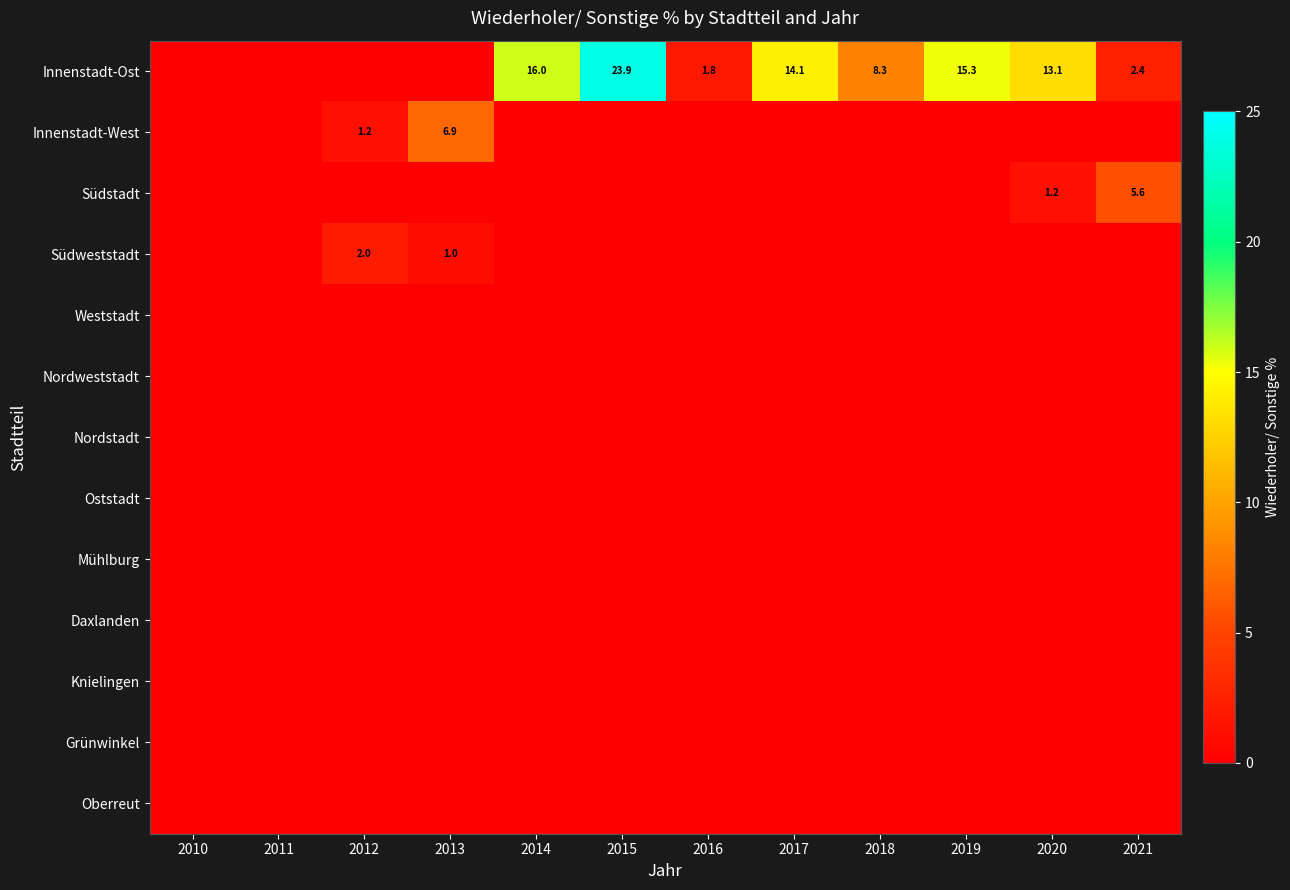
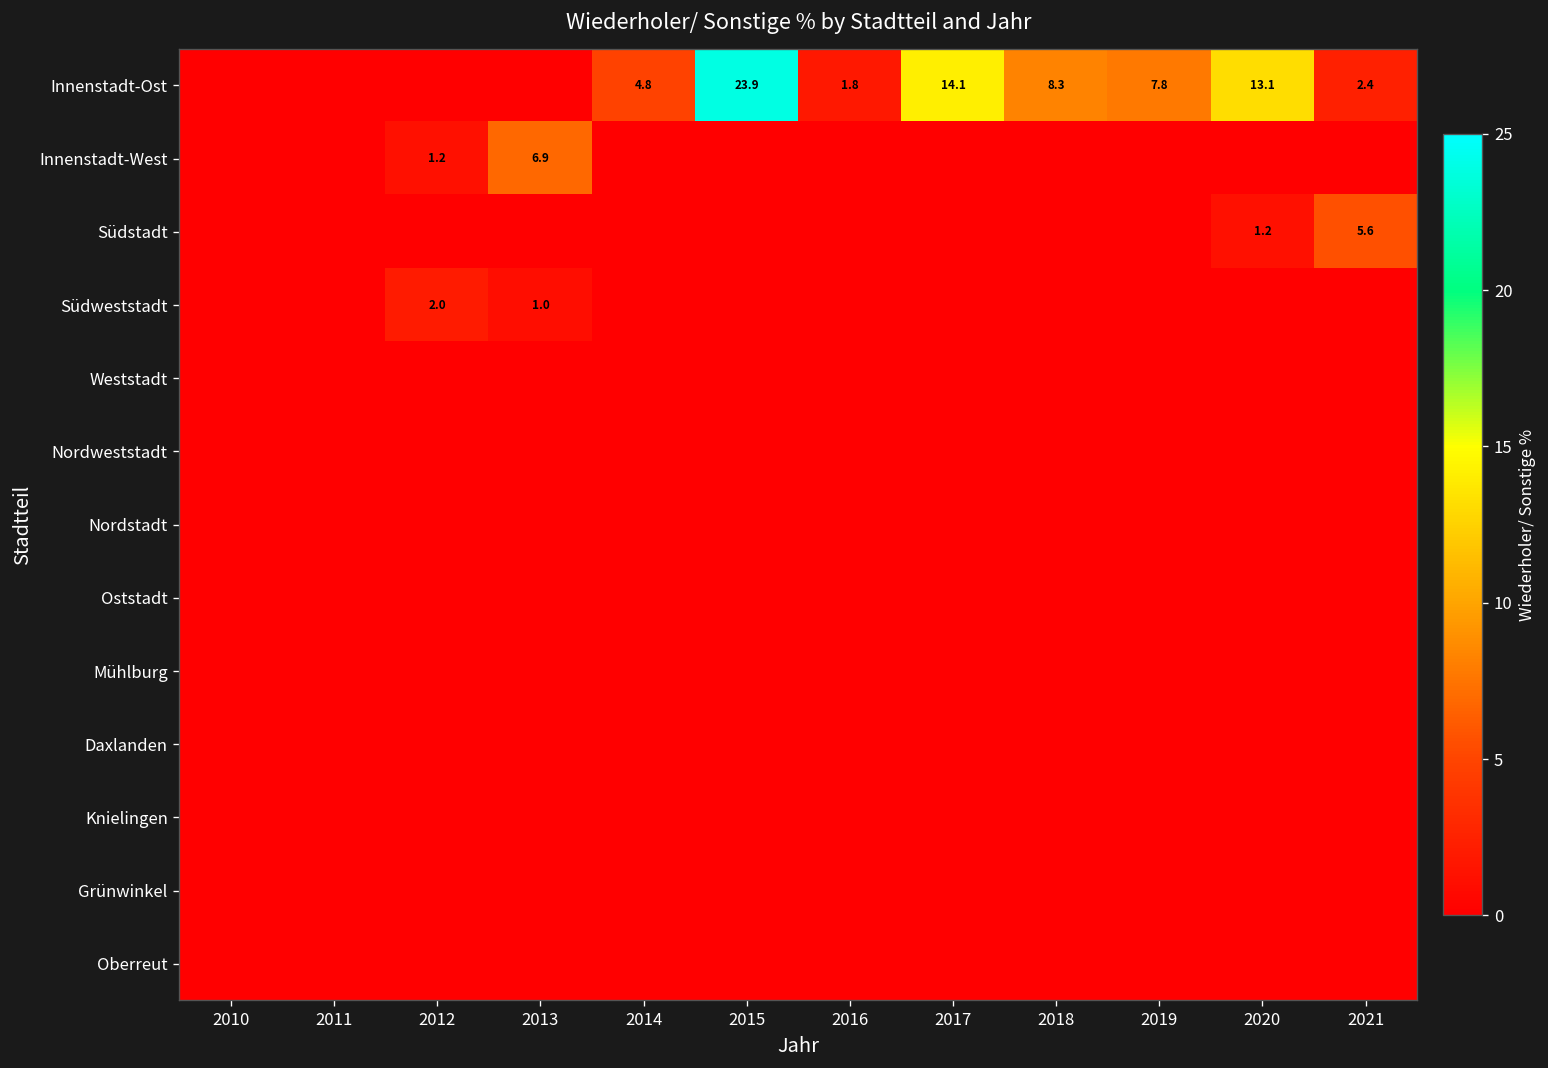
  {
    "Innenstadt-Ost": {
-     "2014": 16.0,
+     "2014": 4.8,
      "2015": 23.9,
      "2016": 1.8,
      "2017": 14.1,
      "2018": 8.3,
-     "2019": 15.3,
+     "2019": 7.8,
      "2020": 13.1,
      "2021": 2.4
    },
    "Innenstadt-West": {
      "2012": 1.2,
      "2013": 6.9
    },
    "Südstadt": {
      "2020": 1.2,
      "2021": 5.6
    },
    "Südweststadt": {
      "2012": 2.0,
      "2013": 1.0
    }
  }
